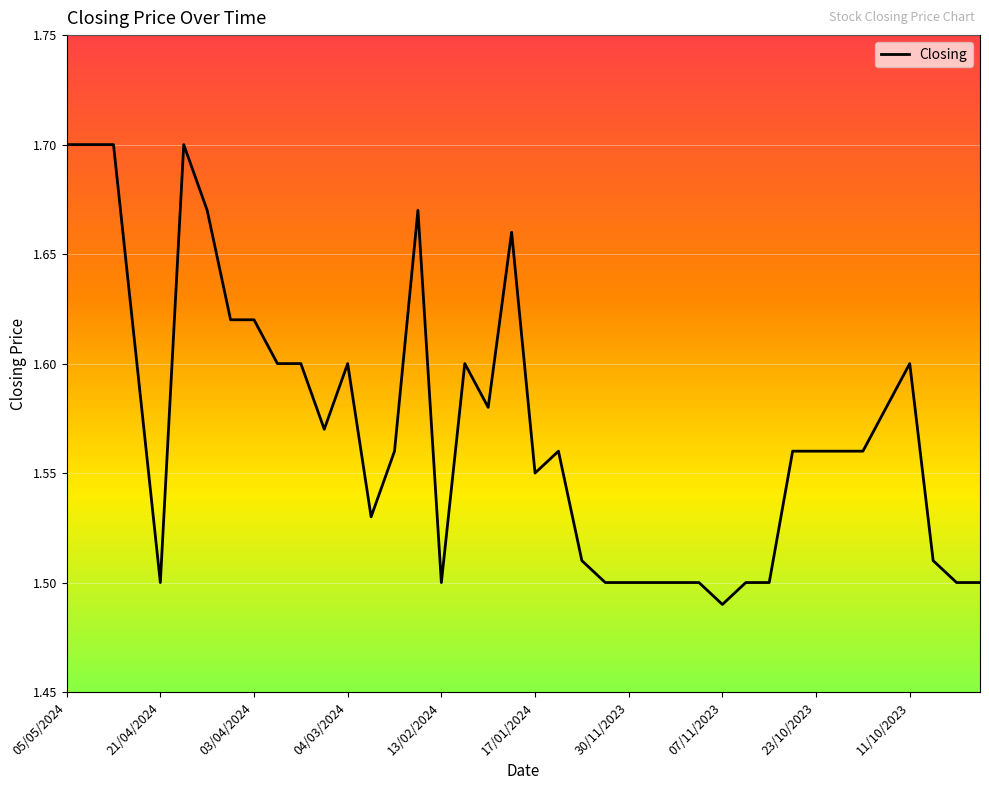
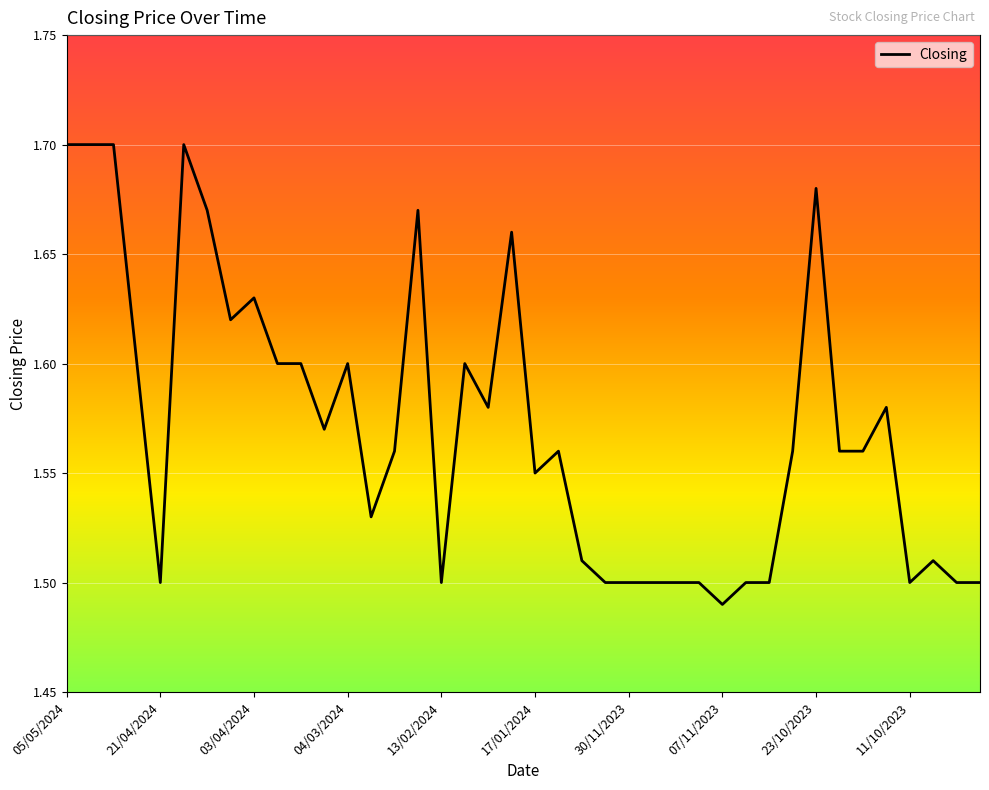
  {
    "05/05/2024": 1.70,
    "21/04/2024": 1.50,
-   "03/04/2024": 1.62,
+   "03/04/2024": 1.63,
    "04/03/2024": 1.60,
    "13/02/2024": 1.50,
    "17/01/2024": 1.55,
    "30/11/2023": 1.50,
    "07/11/2023": 1.49,
-   "23/10/2023": 1.56,
-   "11/10/2023": 1.6
+   "23/10/2023": 1.68,
+   "11/10/2023": 1.5
  }
